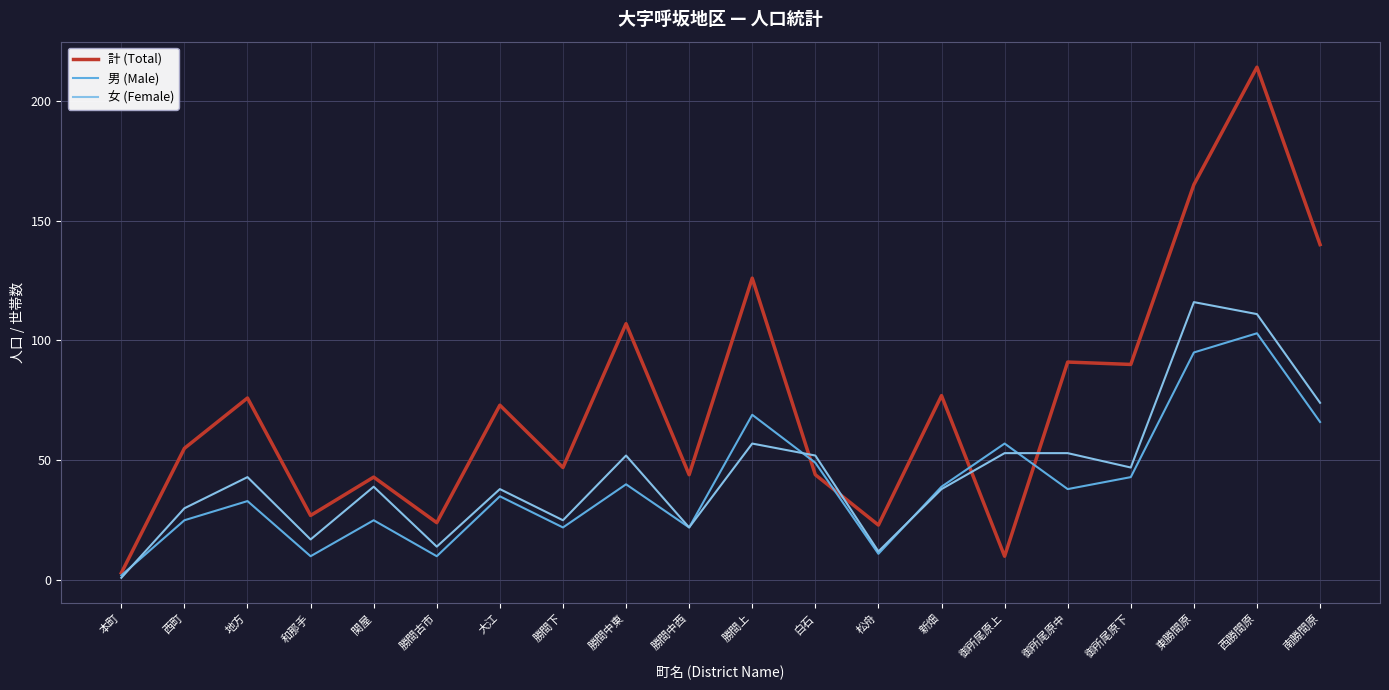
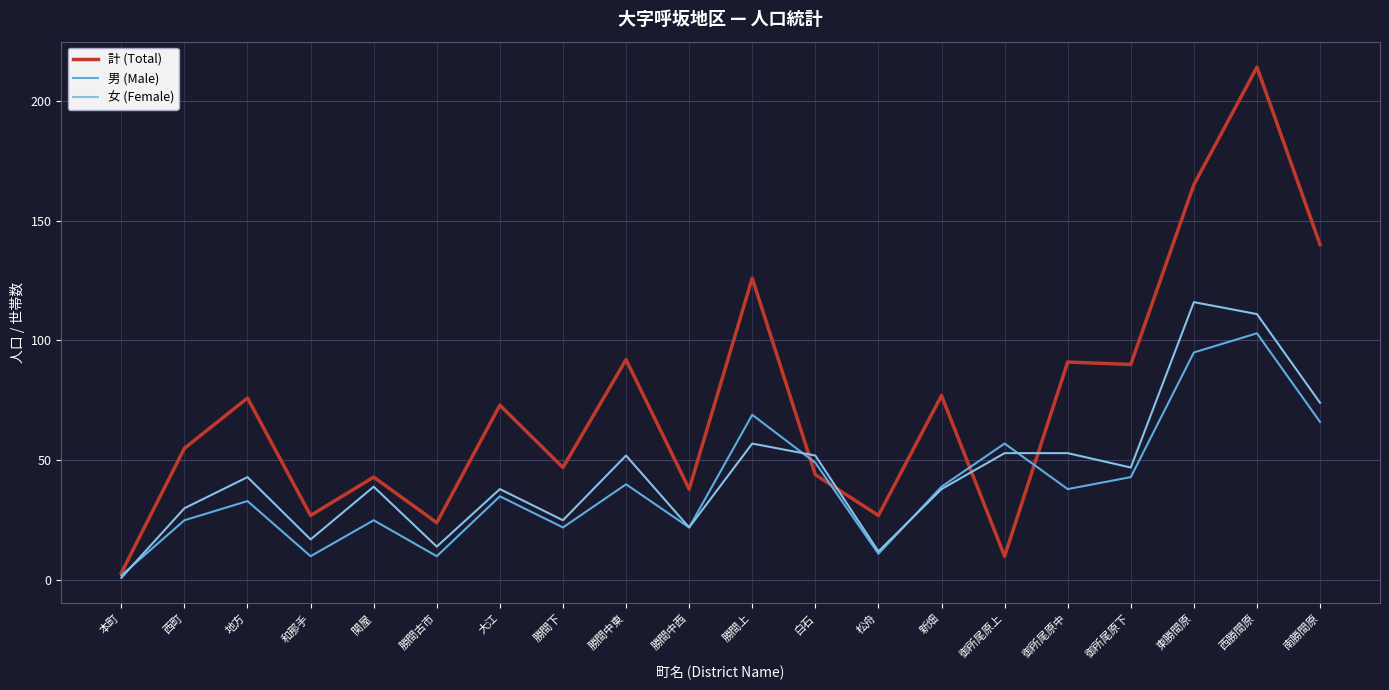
  {
    "計 (Total)": {
      "西町": 55,
      "地方": 76,
      "和那手": 27,
      "関屋": 43,
      "勝間古市": 24,
      "大江": 73,
      "勝間下": 47,
-     "勝間中東": 107,
-     "勝間中西": 44,
+     "勝間中東": 92,
+     "勝間中西": 38,
      "勝間上": 126,
      "白石": 44,
-     "松舟": 23,
+     "松舟": 27,
      "新畑": 77,
      "御所尾原上": 10,
      "御所尾原中": 91,
      "御所尾原下": 90,
      "東勝間原": 165,
      "西勝間原": 214,
      "南勝間原": 140
    }
  }
